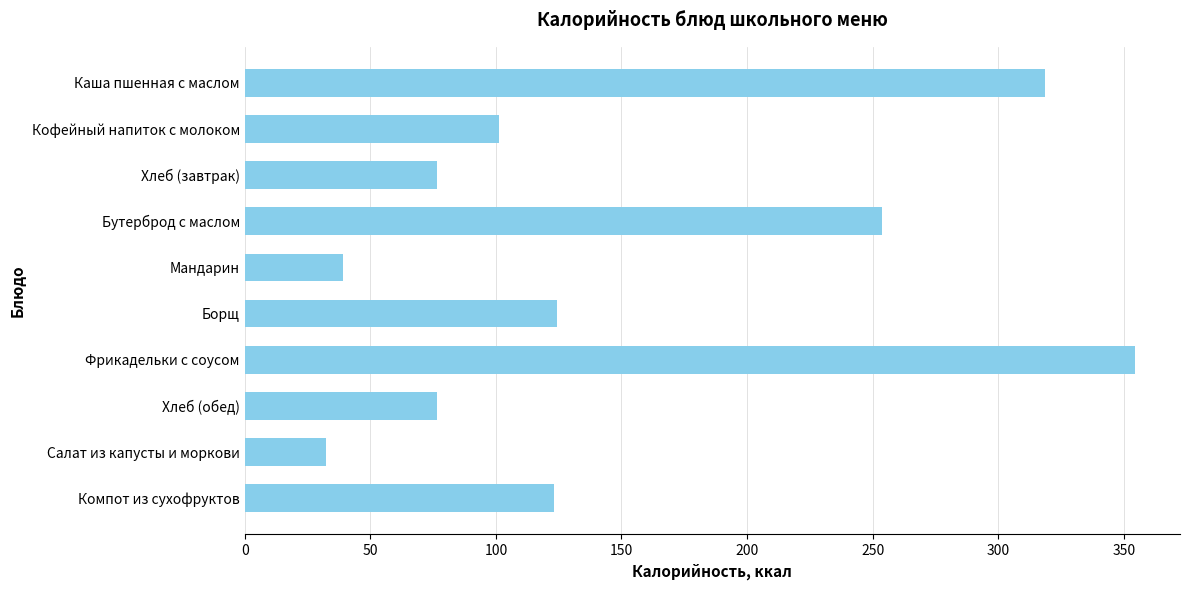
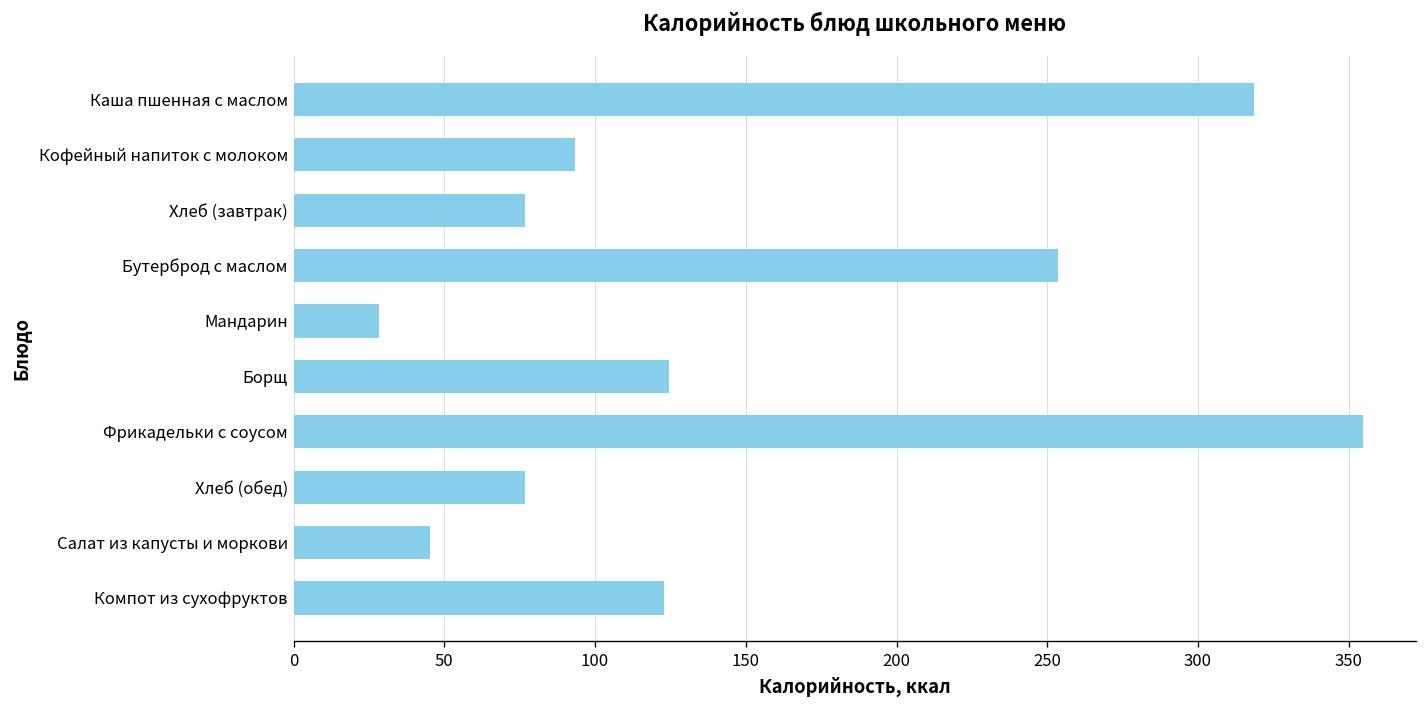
  {
    "Каша пшенная с маслом": 319,
-   "Кофейный напиток с молоком": 101,
+   "Кофейный напиток с молоком": 93,
    "Хлеб (завтрак)": 77,
    "Бутерброд с маслом": 254,
-   "Мандарин": 39,
+   "Мандарин": 28,
    "Борщ": 125,
    "Фрикадельки с соусом": 355,
    "Хлеб (обед)": 77,
-   "Салат из капусты и моркови": 33,
+   "Салат из капусты и моркови": 45,
    "Компот из сухофруктов": 123
  }
